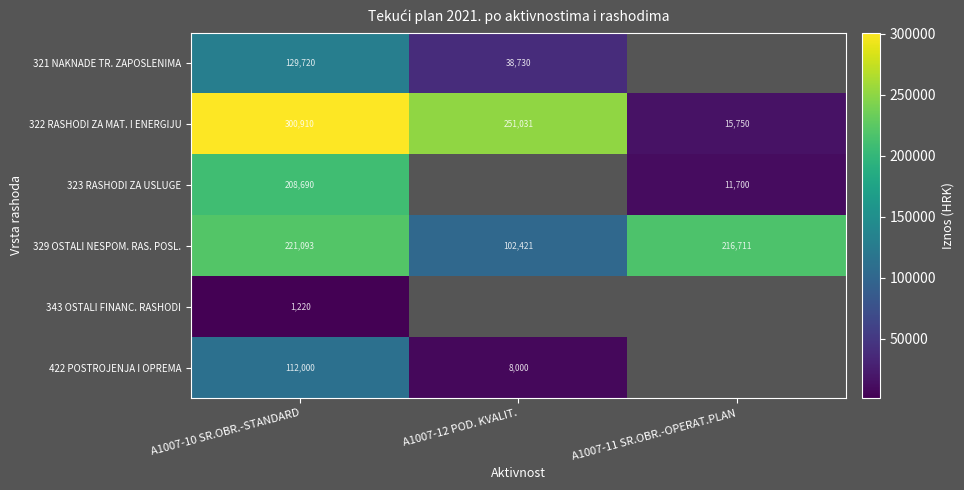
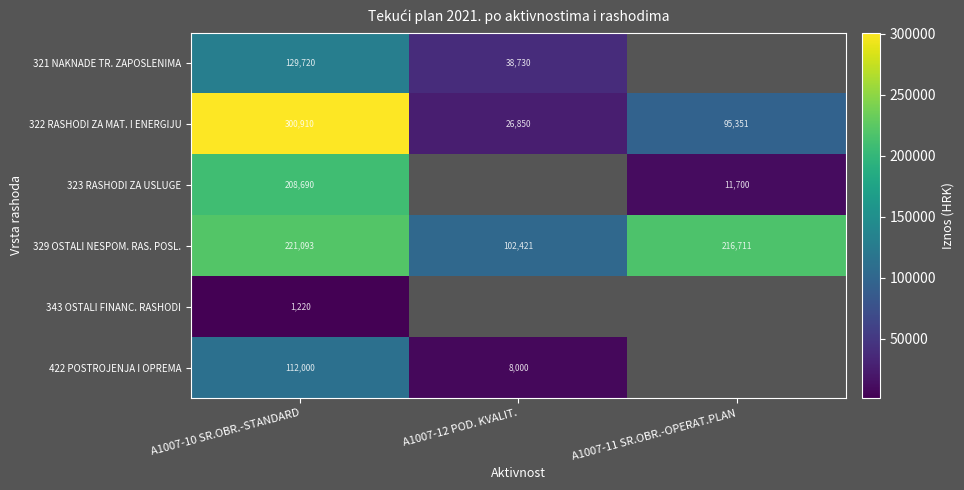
  {
    "321 NAKNADE TR. ZAPOSLENIMA": {
      "A1007-10 SR.OBR.-STANDARD": "129,720",
      "A1007-12 POD. KVALIT.": "38,730"
    },
    "322 RASHODI ZA MAT. I ENERGIJU": {
      "A1007-10 SR.OBR.-STANDARD": "300,910",
-     "A1007-12 POD. KVALIT.": "251,031",
-     "A1007-11 SR.OBR.-OPERAT.PLAN": "15,750"
+     "A1007-12 POD. KVALIT.": "26,850",
+     "A1007-11 SR.OBR.-OPERAT.PLAN": "95,351"
    },
    "323 RASHODI ZA USLUGE": {
      "A1007-10 SR.OBR.-STANDARD": "208,690",
      "A1007-11 SR.OBR.-OPERAT.PLAN": "11,700"
    },
    "329 OSTALI NESPOM. RAS. POSL.": {
      "A1007-10 SR.OBR.-STANDARD": "221,093",
      "A1007-12 POD. KVALIT.": "102,421",
      "A1007-11 SR.OBR.-OPERAT.PLAN": "216,711"
    },
    "343 OSTALI FINANC. RASHODI": {
      "A1007-10 SR.OBR.-STANDARD": "1,220"
    },
    "422 POSTROJENJA I OPREMA": {
      "A1007-10 SR.OBR.-STANDARD": "112,000",
      "A1007-12 POD. KVALIT.": "8,000"
    }
  }
